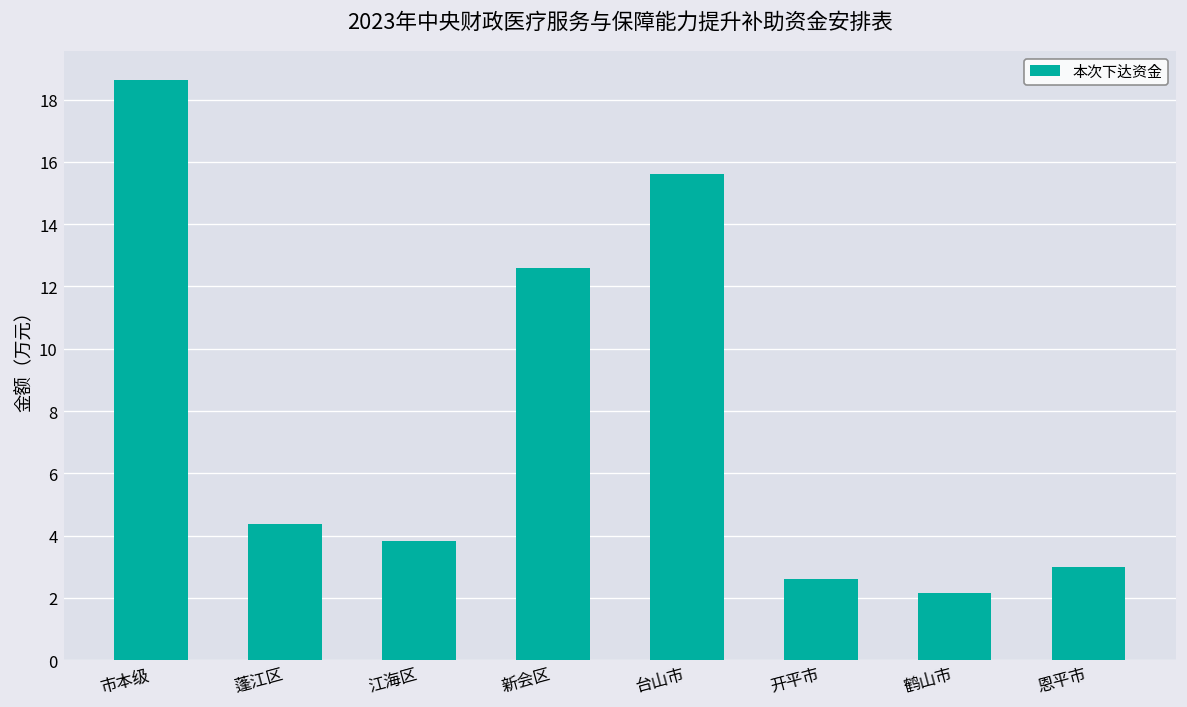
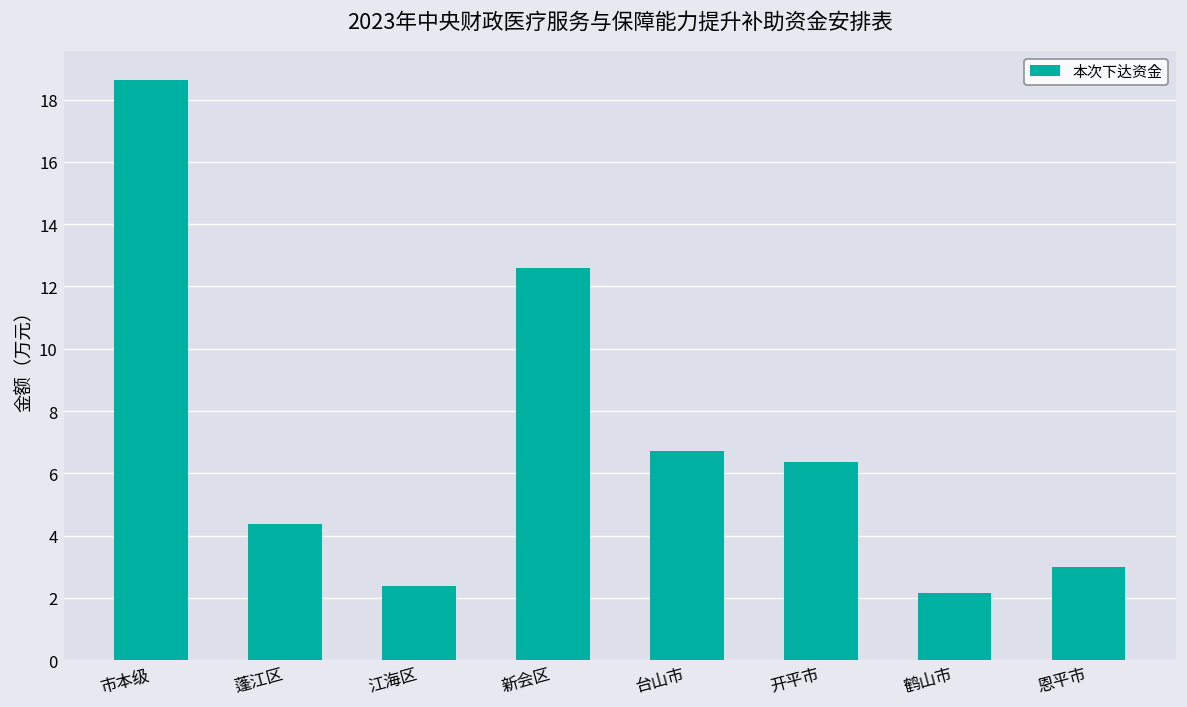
  {
    "市本级": 18.6,
    "蓬江区": 4.4,
-   "江海区": 3.8,
+   "江海区": 2.4,
    "新会区": 12.6,
-   "台山市": 15.6,
-   "开平市": 2.6,
+   "台山市": 6.7,
+   "开平市": 6.4,
    "鹤山市": 2.2,
    "恩平市": 3.0
  }
